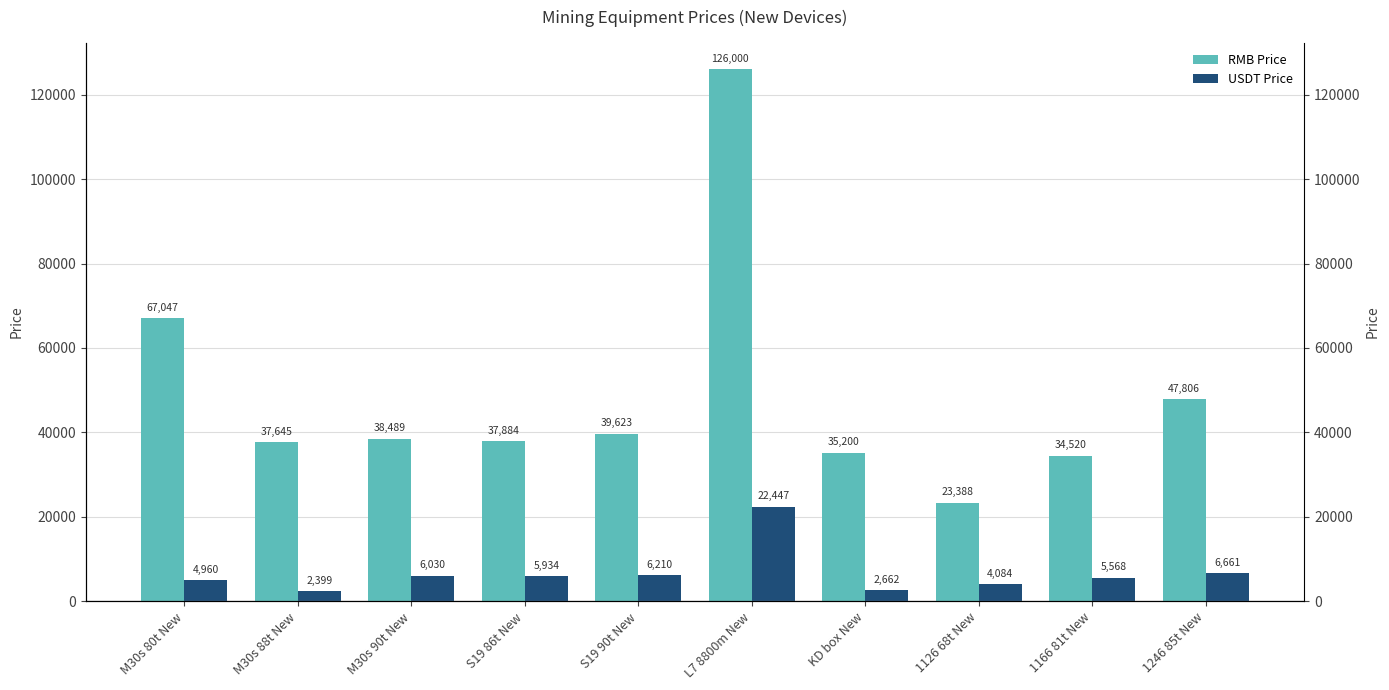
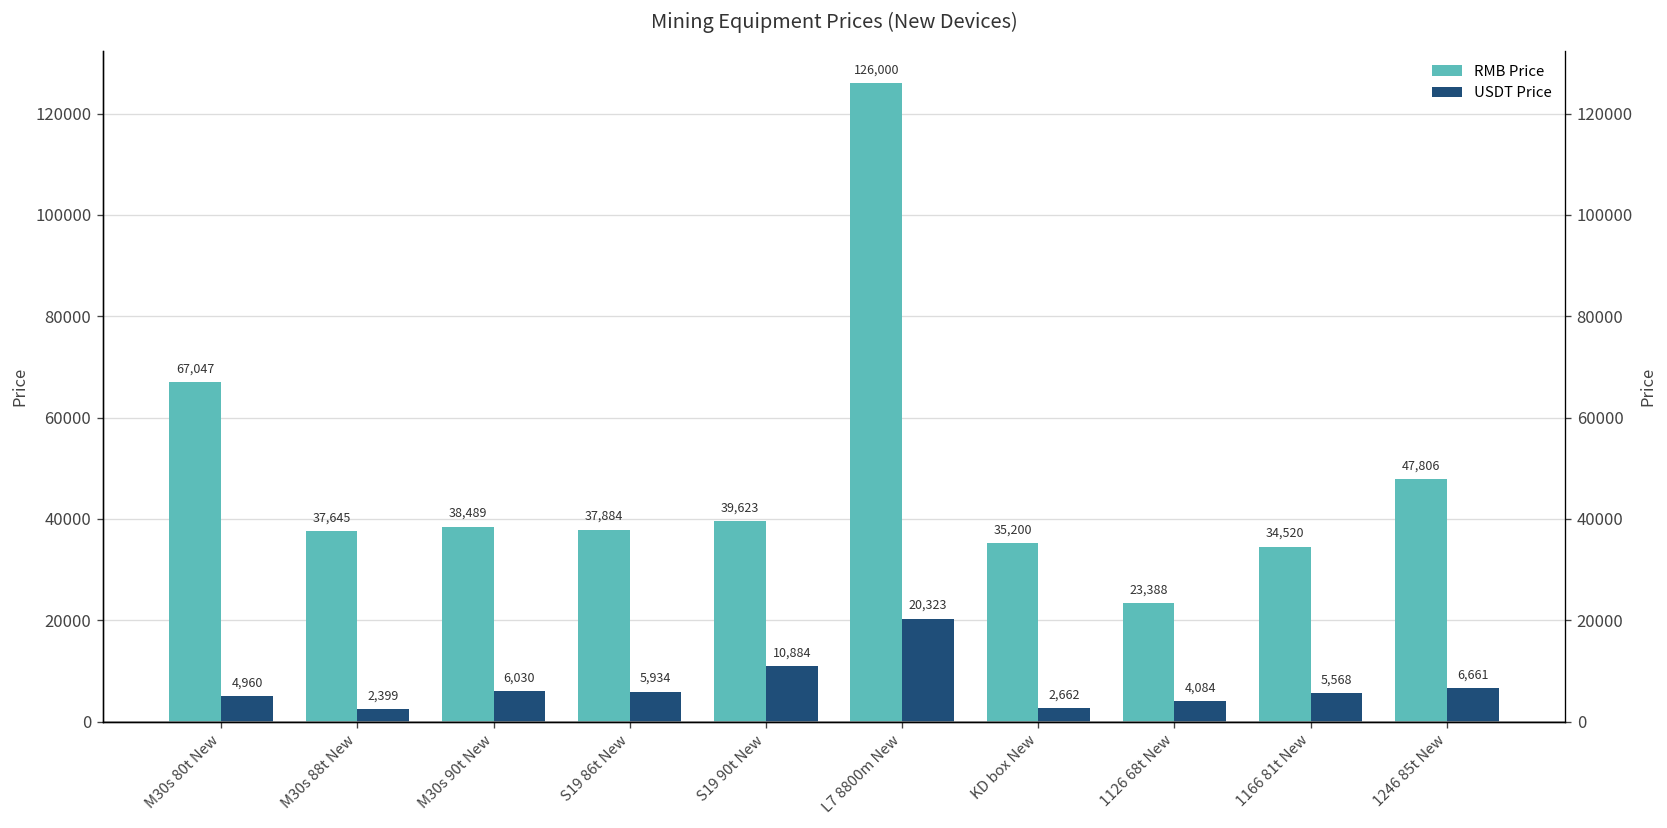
  {
    "RMB Price": {
      "M30s 80t New": "67,047",
      "M30s 88t New": "37,645",
      "M30s 90t New": "38,489",
      "S19 86t New": "37,884",
      "S19 90t New": "39,623",
      "L7 8800m New": "126,000",
      "KD box New": "35,200",
      "1126 68t New": "23,388",
      "1166 81t New": "34,520",
      "1246 85t New": "47,806"
    },
    "USDT Price": {
      "M30s 80t New": "4,960",
      "M30s 88t New": "2,399",
      "M30s 90t New": "6,030",
      "S19 86t New": "5,934",
-     "S19 90t New": "6,210",
-     "L7 8800m New": "22,447",
+     "S19 90t New": "10,884",
+     "L7 8800m New": "20,323",
      "KD box New": "2,662",
      "1126 68t New": "4,084",
      "1166 81t New": "5,568",
      "1246 85t New": "6,661"
    }
  }
